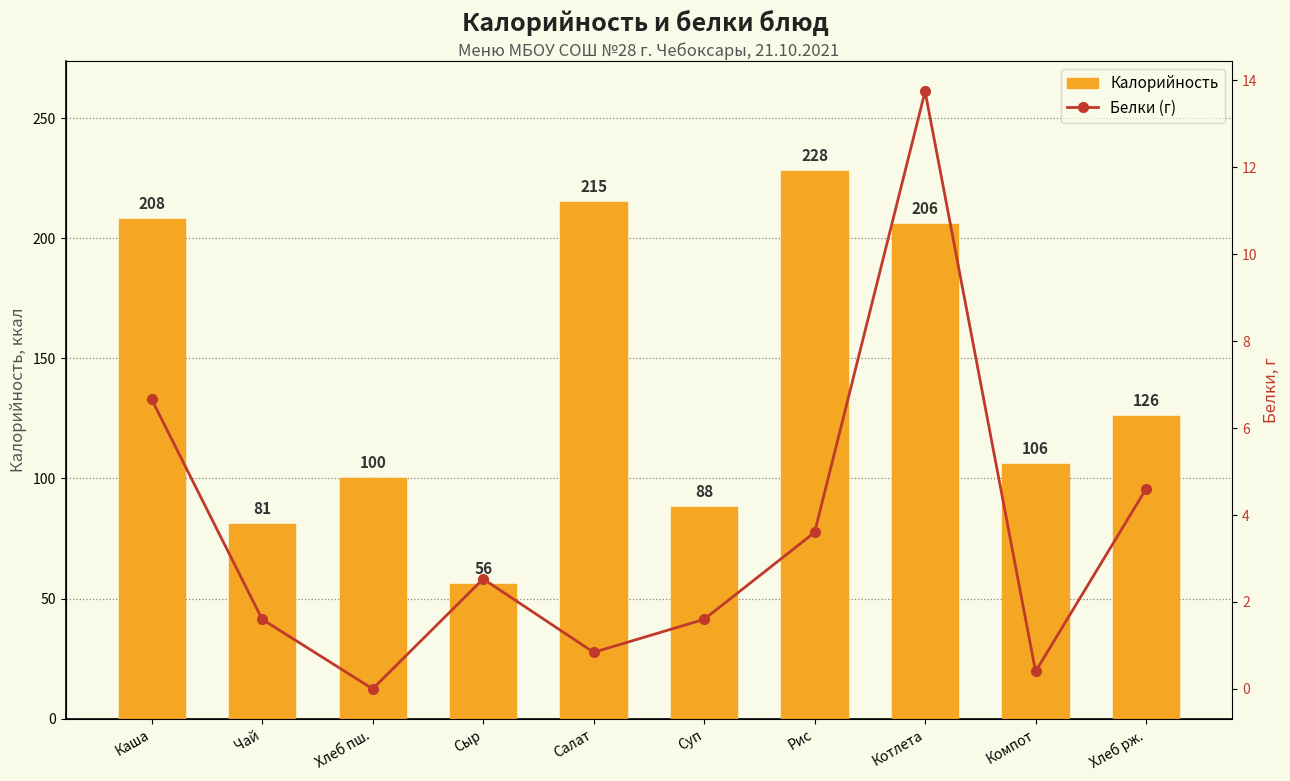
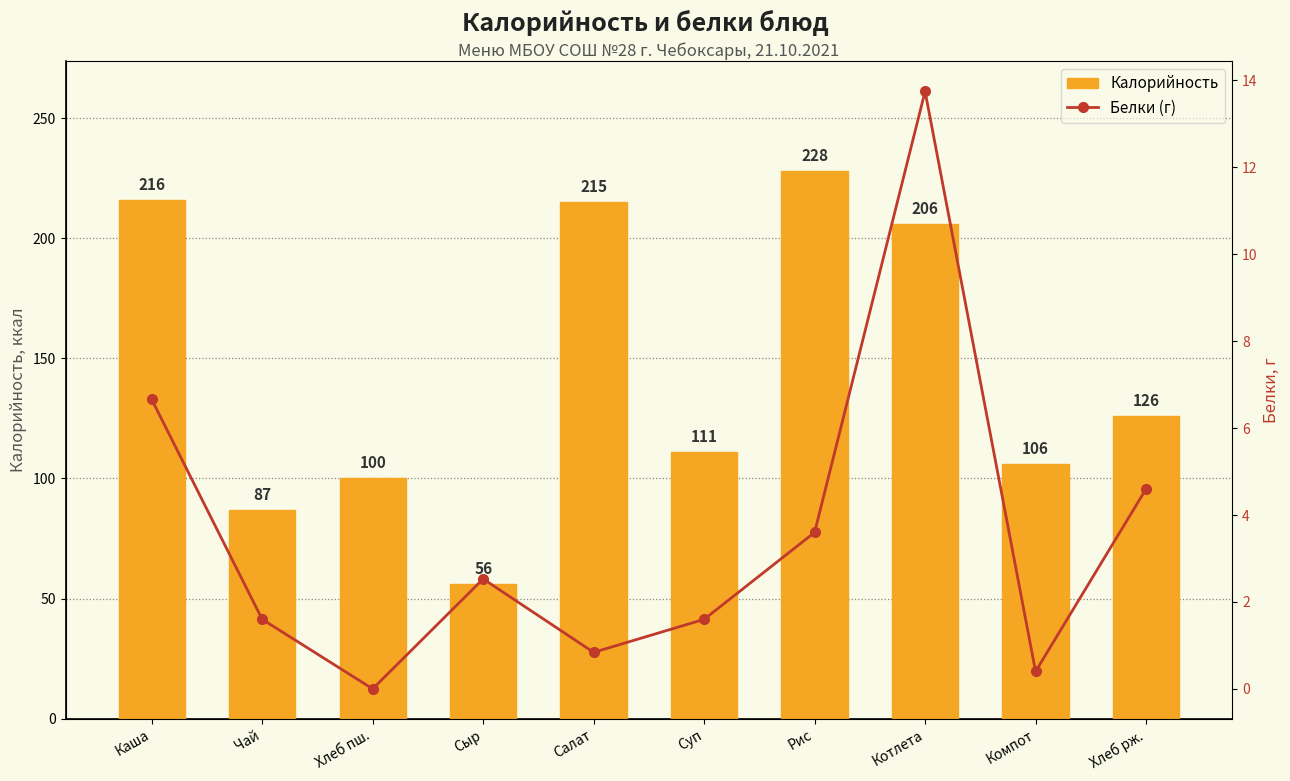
  {
    "Калорийность": {
-     "Каша": 208,
-     "Чай": 81,
+     "Каша": 216,
+     "Чай": 87,
      "Хлеб пш.": 100,
      "Салат": 215,
-     "Суп": 88,
+     "Суп": 111,
      "Рис": 228,
      "Котлета": 206,
      "Компот": 106,
      "Хлеб рж.": 126
    }
  }
